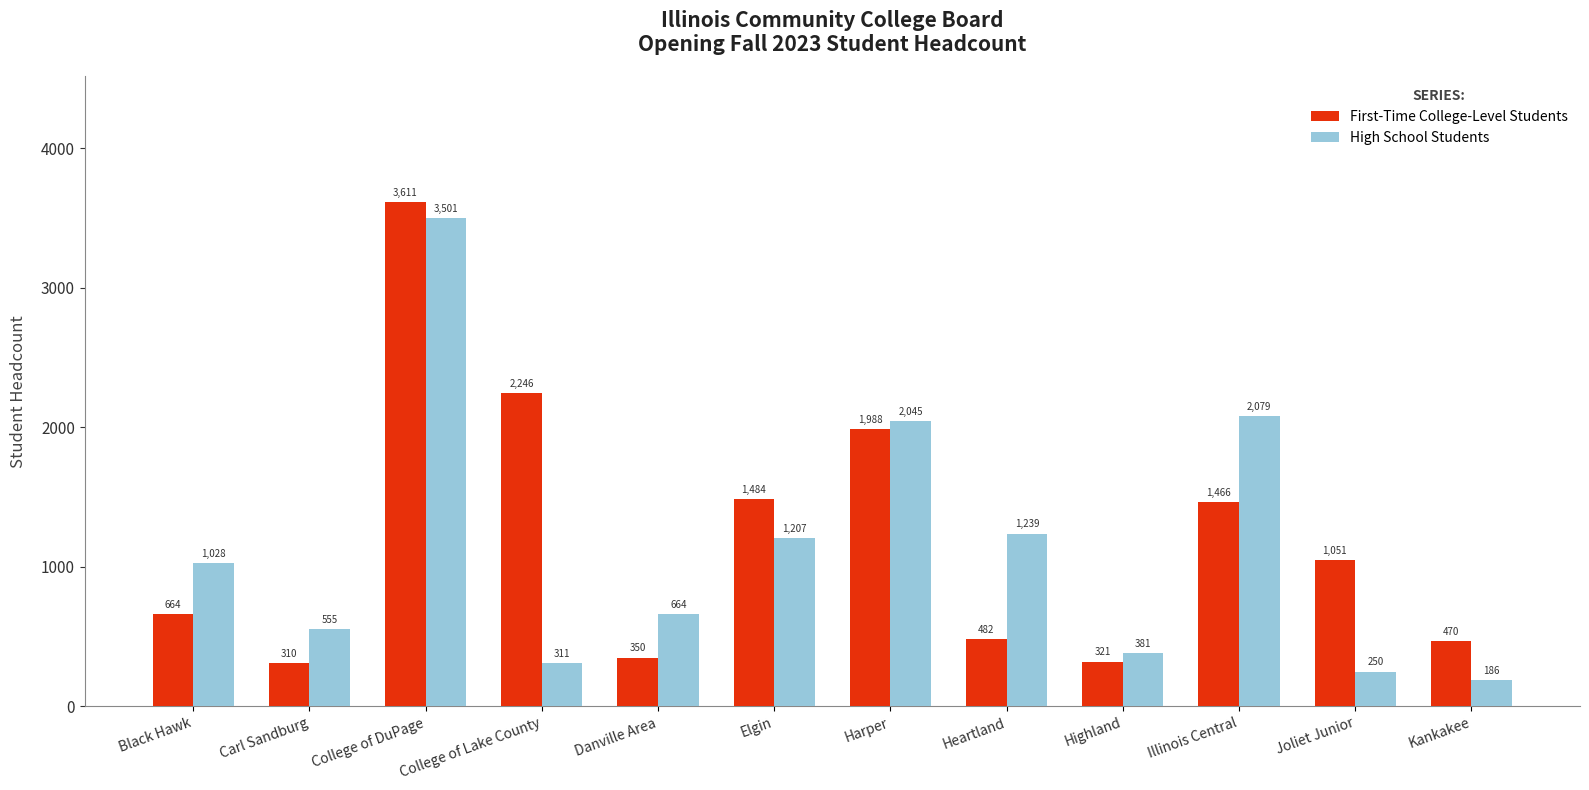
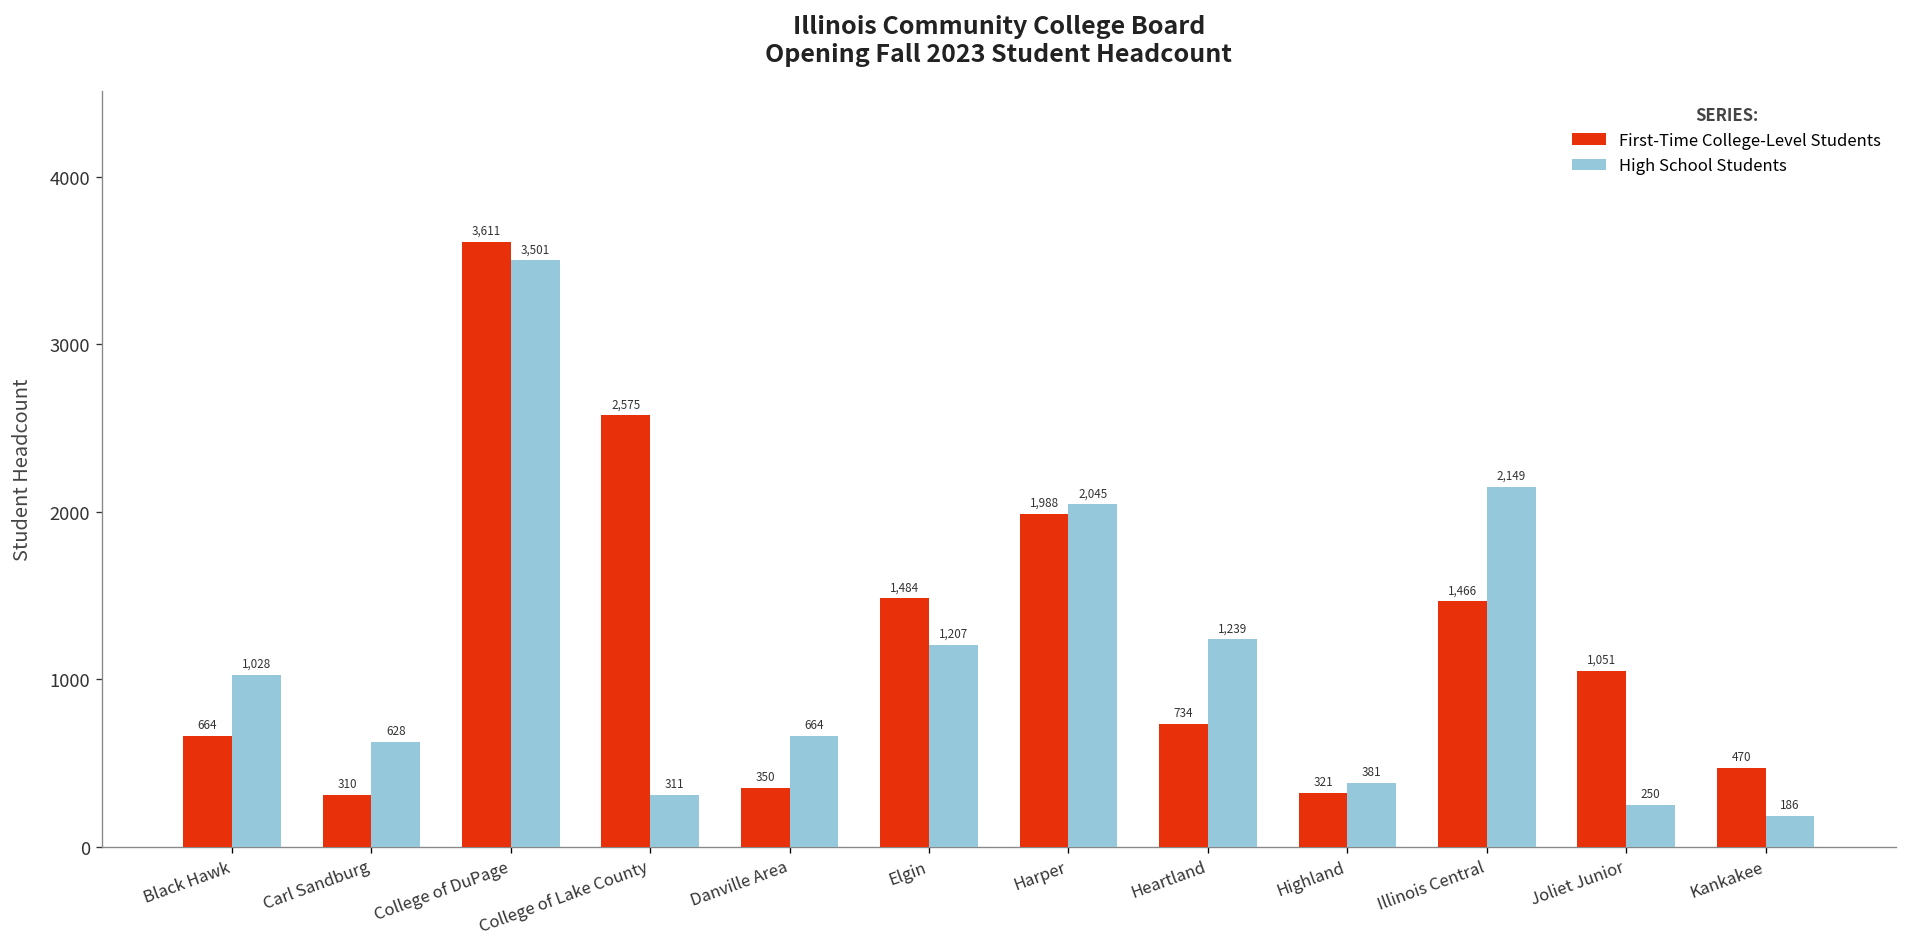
  {
    "First-Time College-Level Students": {
      "Black Hawk": "664",
      "Carl Sandburg": "310",
      "College of DuPage": "3,611",
-     "College of Lake County": "2,246",
+     "College of Lake County": "2,575",
      "Danville Area": "350",
      "Elgin": "1,484",
      "Harper": "1,988",
-     "Heartland": "482",
+     "Heartland": "734",
      "Highland": "321",
      "Illinois Central": "1,466",
      "Joliet Junior": "1,051",
      "Kankakee": "470"
    },
    "High School Students": {
      "Black Hawk": "1,028",
-     "Carl Sandburg": "555",
+     "Carl Sandburg": "628",
      "College of DuPage": "3,501",
      "College of Lake County": "311",
      "Danville Area": "664",
      "Elgin": "1,207",
      "Harper": "2,045",
      "Heartland": "1,239",
      "Highland": "381",
-     "Illinois Central": "2,079",
+     "Illinois Central": "2,149",
      "Joliet Junior": "250",
      "Kankakee": "186"
    }
  }
